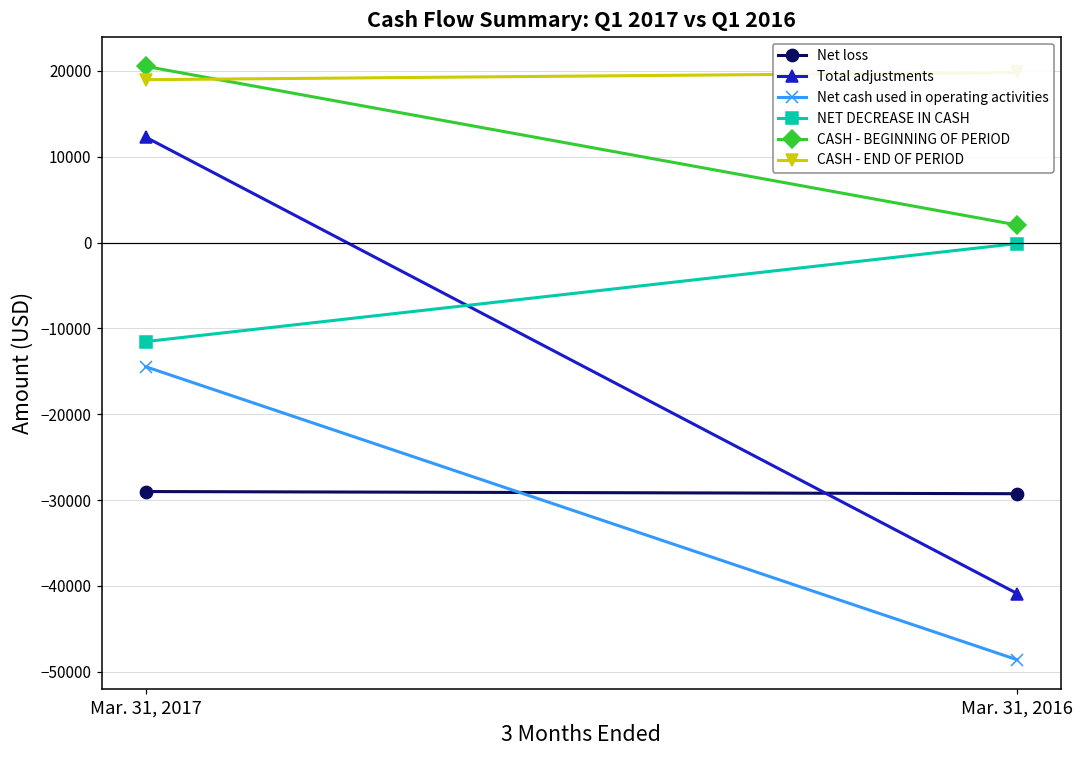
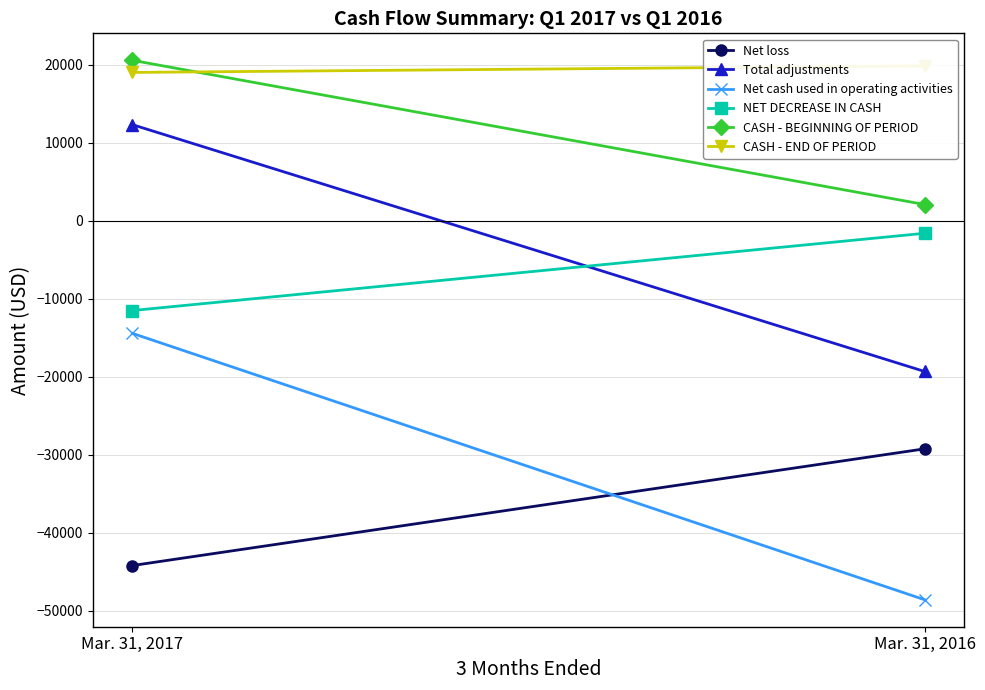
  {
    "Net loss": {
-     "Mar. 31, 2017": -29000,
+     "Mar. 31, 2017": -44000,
      "Mar. 31, 2016": -29000
    },
    "Total adjustments": {
      "Mar. 31, 2017": 12000,
-     "Mar. 31, 2016": -41000
+     "Mar. 31, 2016": -19000
    },
    "Net cash used in operating activities": {
      "Mar. 31, 2017": -14000,
      "Mar. 31, 2016": -49000
    },
    "NET DECREASE IN CASH": {
      "Mar. 31, 2017": -12000,
-     "Mar. 31, 2016": 0
+     "Mar. 31, 2016": -2000
    },
    "CASH - BEGINNING OF PERIOD": {
      "Mar. 31, 2017": 21000,
      "Mar. 31, 2016": 2000
    },
    "CASH - END OF PERIOD": {
      "Mar. 31, 2017": 19000
    }
  }
